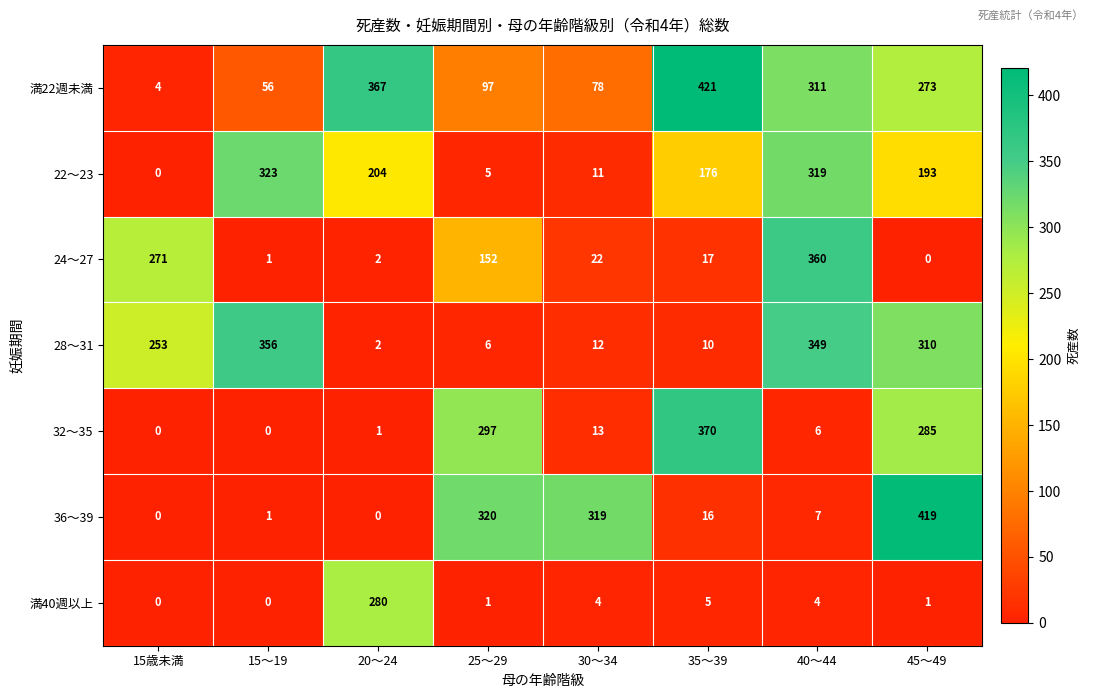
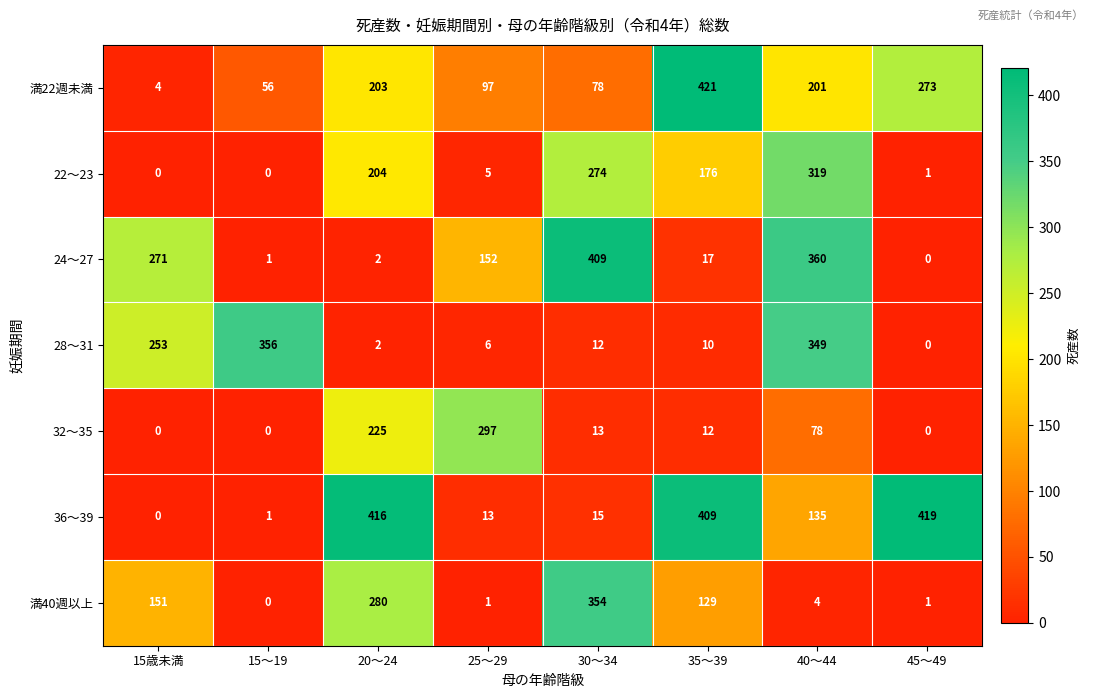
  {
    "満22週未満": {
      "15歳未満": 4,
      "15～19": 56,
-     "20～24": 367,
+     "20～24": 203,
      "25～29": 97,
      "30～34": 78,
      "35～39": 421,
-     "40～44": 311,
+     "40～44": 201,
      "45～49": 273
    },
    "22～23": {
      "15歳未満": 0,
-     "15～19": 323,
+     "15～19": 0,
      "20～24": 204,
      "25～29": 5,
-     "30～34": 11,
+     "30～34": 274,
      "35～39": 176,
      "40～44": 319,
-     "45～49": 193
+     "45～49": 1
    },
    "24～27": {
      "15歳未満": 271,
      "15～19": 1,
      "20～24": 2,
      "25～29": 152,
-     "30～34": 22,
+     "30～34": 409,
      "35～39": 17,
      "40～44": 360,
      "45～49": 0
    },
    "28～31": {
      "15歳未満": 253,
      "15～19": 356,
      "20～24": 2,
      "25～29": 6,
      "30～34": 12,
      "35～39": 10,
      "40～44": 349,
-     "45～49": 310
+     "45～49": 0
    },
    "32～35": {
      "15歳未満": 0,
      "15～19": 0,
-     "20～24": 1,
+     "20～24": 225,
      "25～29": 297,
      "30～34": 13,
-     "35～39": 370,
-     "40～44": 6,
-     "45～49": 285
+     "35～39": 12,
+     "40～44": 78,
+     "45～49": 0
    },
    "36～39": {
      "15歳未満": 0,
      "15～19": 1,
-     "20～24": 0,
-     "25～29": 320,
-     "30～34": 319,
-     "35～39": 16,
-     "40～44": 7,
+     "20～24": 416,
+     "25～29": 13,
+     "30～34": 15,
+     "35～39": 409,
+     "40～44": 135,
      "45～49": 419
    },
    "満40週以上": {
-     "15歳未満": 0,
+     "15歳未満": 151,
      "15～19": 0,
      "20～24": 280,
      "25～29": 1,
-     "30～34": 4,
-     "35～39": 5,
+     "30～34": 354,
+     "35～39": 129,
      "40～44": 4,
      "45～49": 1
    }
  }
